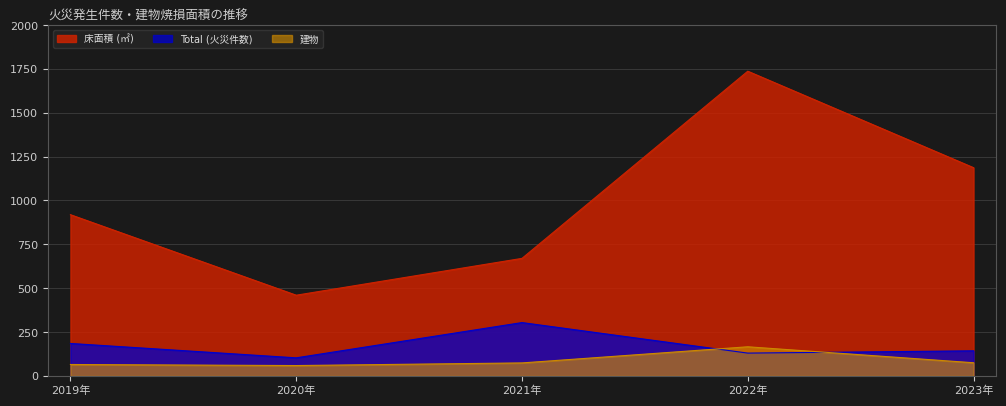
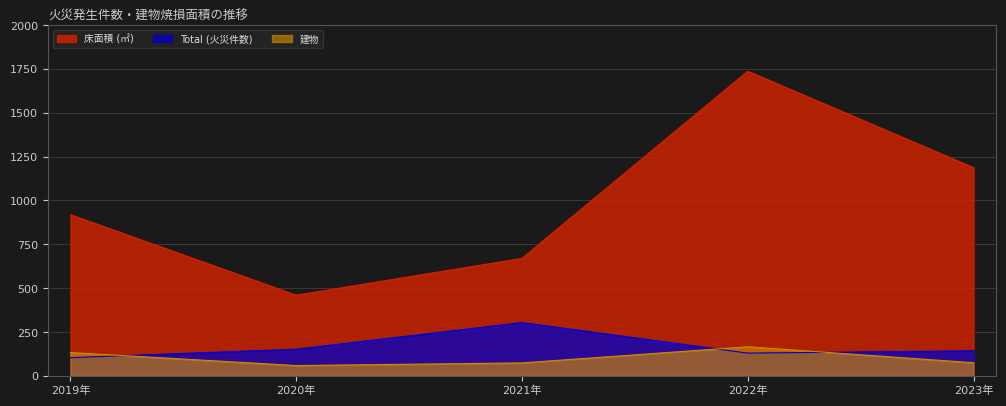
  {
    "床面積 (㎡)": {
      "2019年": 920,
      "2020年": 460,
      "2021年": 670,
      "2022年": 1740,
      "2023年": 1190
    },
    "Total (火災件数)": {
-     "2019年": 190,
-     "2020年": 100,
+     "2019年": 100,
+     "2020年": 150,
      "2021年": 300,
      "2022年": 130,
      "2023年": 140
    },
    "建物": {
-     "2019年": 70,
+     "2019年": 130,
      "2020年": 60,
      "2021年": 70,
      "2022年": 170,
      "2023年": 80
    }
  }
